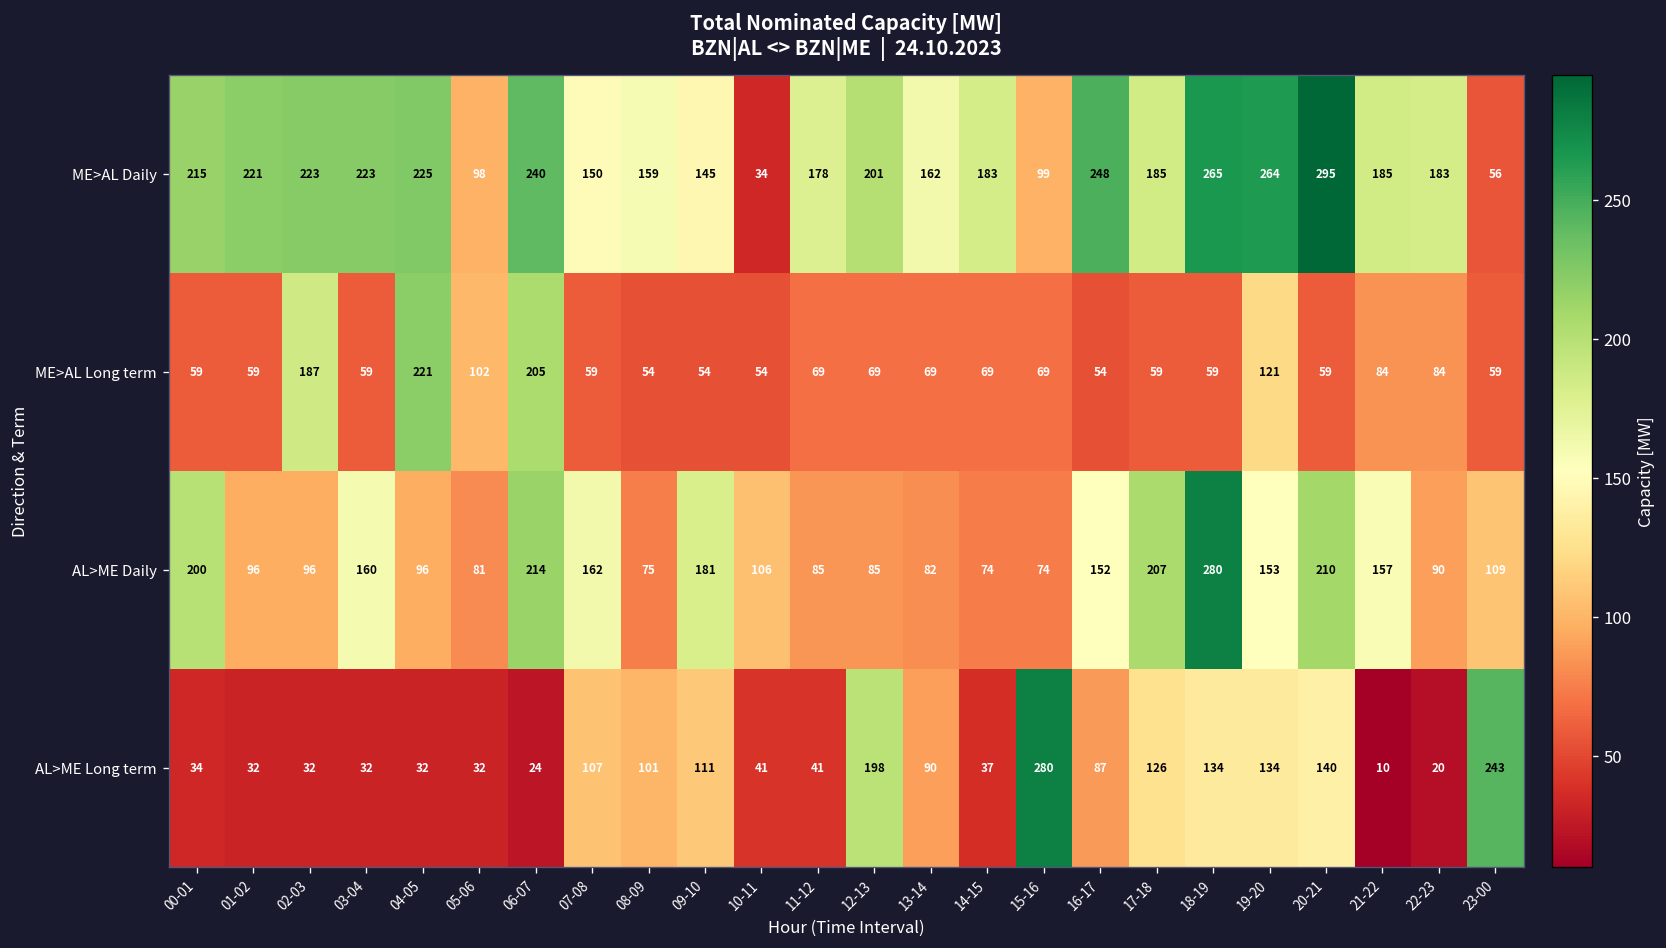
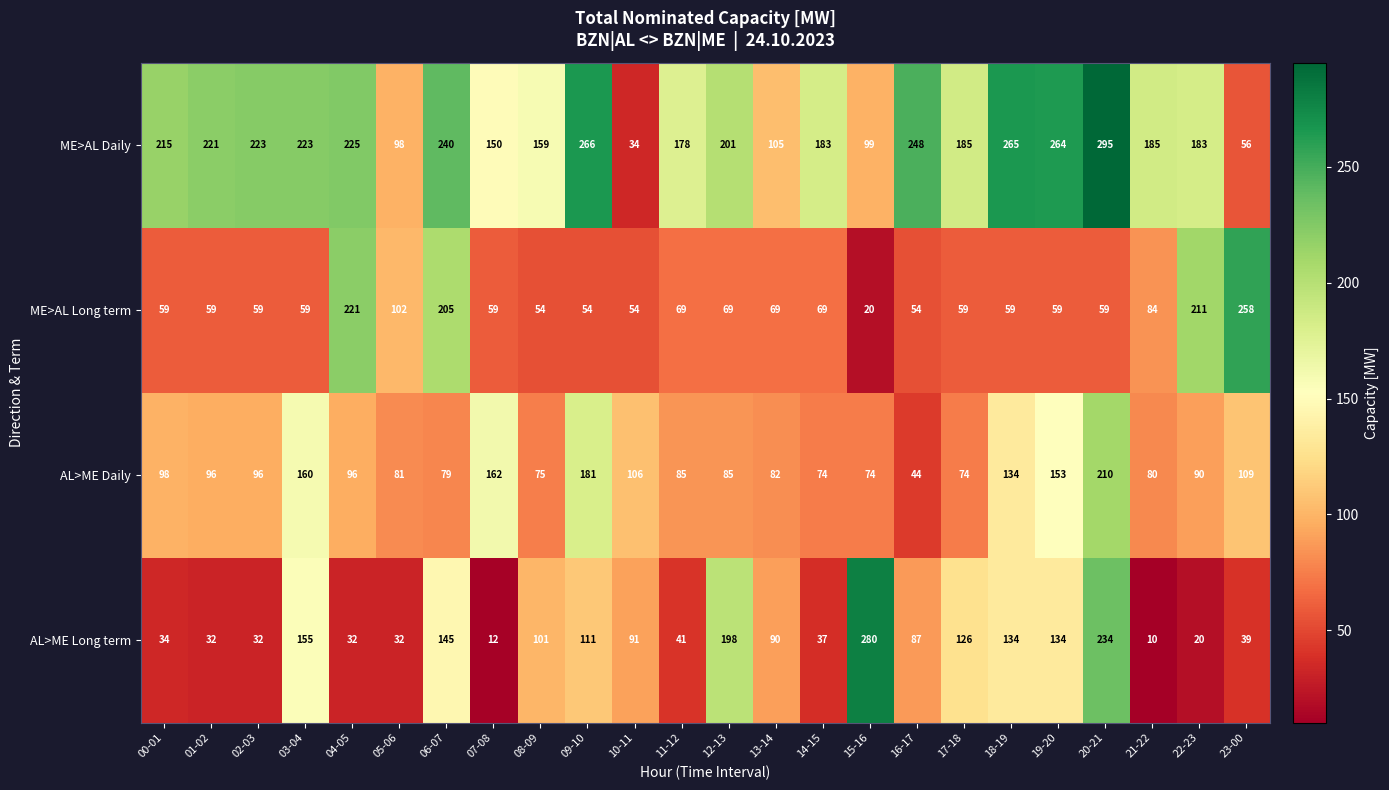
  {
    "ME>AL Daily": {
      "00-01": 215,
      "01-02": 221,
      "02-03": 223,
      "03-04": 223,
      "04-05": 225,
      "05-06": 98,
      "06-07": 240,
      "07-08": 150,
      "08-09": 159,
-     "09-10": 145,
+     "09-10": 266,
      "10-11": 34,
      "11-12": 178,
      "12-13": 201,
-     "13-14": 162,
+     "13-14": 105,
      "14-15": 183,
      "15-16": 99,
      "16-17": 248,
      "17-18": 185,
      "18-19": 265,
      "19-20": 264,
      "20-21": 295,
      "21-22": 185,
      "22-23": 183,
      "23-00": 56
    },
    "ME>AL Long term": {
      "00-01": 59,
      "01-02": 59,
-     "02-03": 187,
+     "02-03": 59,
      "03-04": 59,
      "04-05": 221,
      "05-06": 102,
      "06-07": 205,
      "07-08": 59,
      "08-09": 54,
      "09-10": 54,
      "10-11": 54,
      "11-12": 69,
      "12-13": 69,
      "13-14": 69,
      "14-15": 69,
-     "15-16": 69,
+     "15-16": 20,
      "16-17": 54,
      "17-18": 59,
      "18-19": 59,
-     "19-20": 121,
+     "19-20": 59,
      "20-21": 59,
      "21-22": 84,
-     "22-23": 84,
-     "23-00": 59
+     "22-23": 211,
+     "23-00": 258
    },
    "AL>ME Daily": {
-     "00-01": 200,
+     "00-01": 98,
      "01-02": 96,
      "02-03": 96,
      "03-04": 160,
      "04-05": 96,
      "05-06": 81,
-     "06-07": 214,
+     "06-07": 79,
      "07-08": 162,
      "08-09": 75,
      "09-10": 181,
      "10-11": 106,
      "11-12": 85,
      "12-13": 85,
      "13-14": 82,
      "14-15": 74,
      "15-16": 74,
-     "16-17": 152,
-     "17-18": 207,
-     "18-19": 280,
+     "16-17": 44,
+     "17-18": 74,
+     "18-19": 134,
      "19-20": 153,
      "20-21": 210,
-     "21-22": 157,
+     "21-22": 80,
      "22-23": 90,
      "23-00": 109
    },
    "AL>ME Long term": {
      "00-01": 34,
      "01-02": 32,
      "02-03": 32,
-     "03-04": 32,
+     "03-04": 155,
      "04-05": 32,
      "05-06": 32,
-     "06-07": 24,
-     "07-08": 107,
+     "06-07": 145,
+     "07-08": 12,
      "08-09": 101,
      "09-10": 111,
-     "10-11": 41,
+     "10-11": 91,
      "11-12": 41,
      "12-13": 198,
      "13-14": 90,
      "14-15": 37,
      "15-16": 280,
      "16-17": 87,
      "17-18": 126,
      "18-19": 134,
      "19-20": 134,
-     "20-21": 140,
+     "20-21": 234,
      "21-22": 10,
      "22-23": 20,
-     "23-00": 243
+     "23-00": 39
    }
  }
